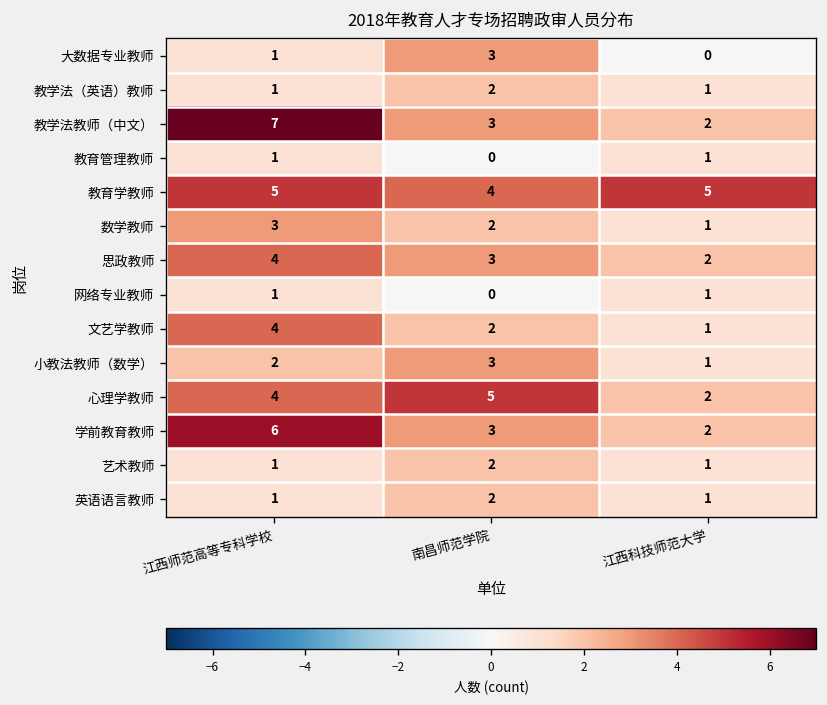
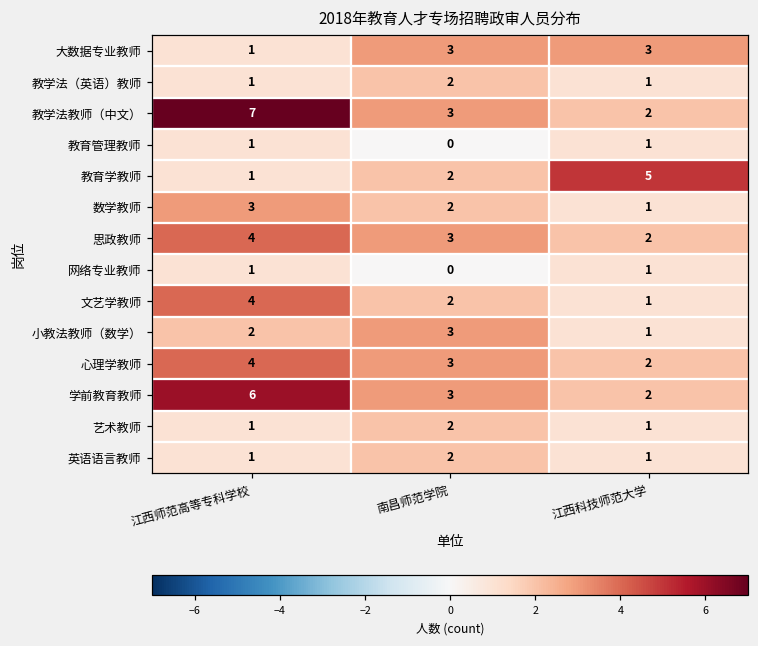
  {
    "大数据专业教师": {
      "江西师范高等专科学校": 1,
      "南昌师范学院": 3,
-     "江西科技师范大学": 0
+     "江西科技师范大学": 3
    },
    "教学法（英语）教师": {
      "江西师范高等专科学校": 1,
      "南昌师范学院": 2,
      "江西科技师范大学": 1
    },
    "教学法教师（中文）": {
      "江西师范高等专科学校": 7,
      "南昌师范学院": 3,
      "江西科技师范大学": 2
    },
    "教育管理教师": {
      "江西师范高等专科学校": 1,
      "南昌师范学院": 0,
      "江西科技师范大学": 1
    },
    "教育学教师": {
-     "江西师范高等专科学校": 5,
-     "南昌师范学院": 4,
+     "江西师范高等专科学校": 1,
+     "南昌师范学院": 2,
      "江西科技师范大学": 5
    },
    "数学教师": {
      "江西师范高等专科学校": 3,
      "南昌师范学院": 2,
      "江西科技师范大学": 1
    },
    "思政教师": {
      "江西师范高等专科学校": 4,
      "南昌师范学院": 3,
      "江西科技师范大学": 2
    },
    "网络专业教师": {
      "江西师范高等专科学校": 1,
      "南昌师范学院": 0,
      "江西科技师范大学": 1
    },
    "文艺学教师": {
      "江西师范高等专科学校": 4,
      "南昌师范学院": 2,
      "江西科技师范大学": 1
    },
    "小教法教师（数学）": {
      "江西师范高等专科学校": 2,
      "南昌师范学院": 3,
      "江西科技师范大学": 1
    },
    "心理学教师": {
      "江西师范高等专科学校": 4,
-     "南昌师范学院": 5,
+     "南昌师范学院": 3,
      "江西科技师范大学": 2
    },
    "学前教育教师": {
      "江西师范高等专科学校": 6,
      "南昌师范学院": 3,
      "江西科技师范大学": 2
    },
    "艺术教师": {
      "江西师范高等专科学校": 1,
      "南昌师范学院": 2,
      "江西科技师范大学": 1
    },
    "英语语言教师": {
      "江西师范高等专科学校": 1,
      "南昌师范学院": 2,
      "江西科技师范大学": 1
    }
  }
